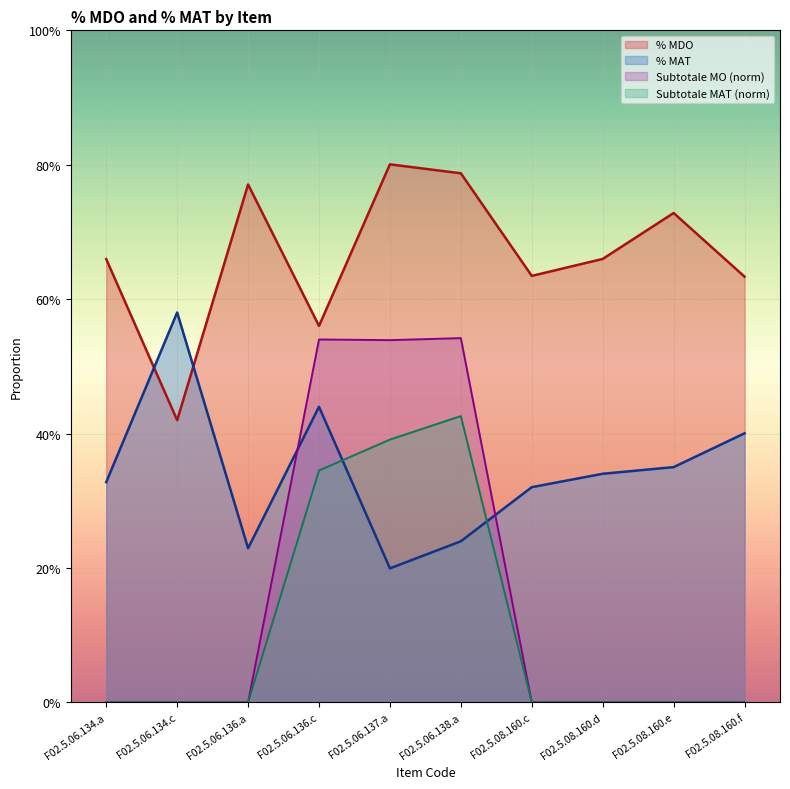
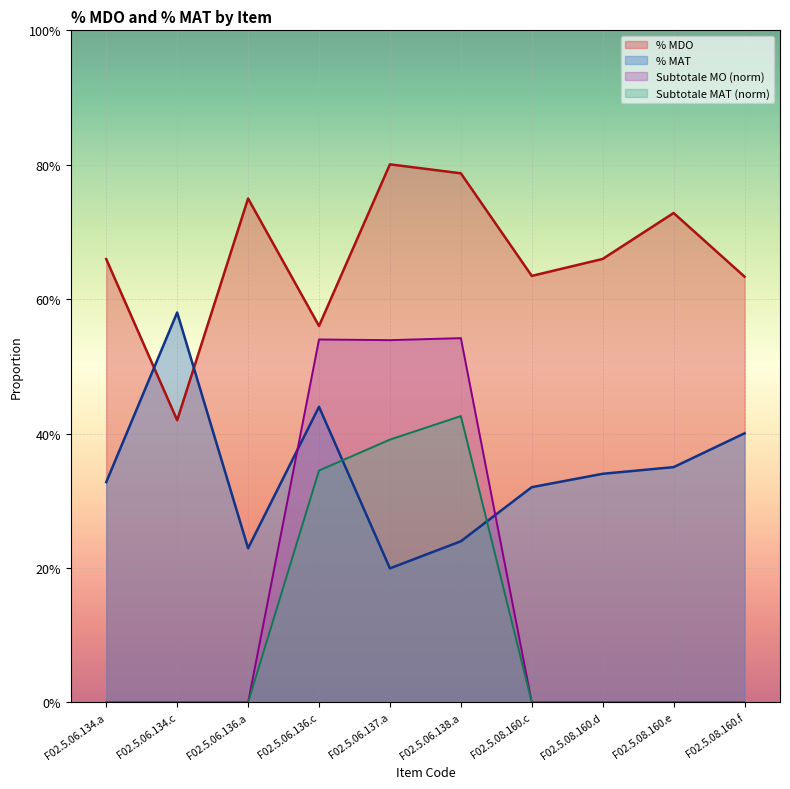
  {
    "% MDO": {
      "F02.5.06.134.a": "66%",
      "F02.5.06.134.c": "42%",
-     "F02.5.06.136.a": "77%",
+     "F02.5.06.136.a": "75%",
      "F02.5.06.136.c": "56%",
      "F02.5.06.137.a": "80%",
      "F02.5.06.138.a": "79%",
      "F02.5.08.160.c": "63%",
      "F02.5.08.160.d": "66%",
      "F02.5.08.160.e": "73%",
      "F02.5.08.160.f": "63%"
    },
    "% MAT": {
      "F02.5.06.134.a": "33%",
      "F02.5.06.134.c": "58%",
      "F02.5.06.136.a": "23%",
      "F02.5.06.136.c": "44%",
      "F02.5.06.137.a": "20%",
      "F02.5.06.138.a": "24%",
      "F02.5.08.160.c": "32%",
      "F02.5.08.160.d": "34%",
      "F02.5.08.160.e": "35%",
      "F02.5.08.160.f": "40%"
    },
    "Subtotale MO (norm)": {
      "F02.5.06.136.c": "54%",
      "F02.5.06.137.a": "54%",
      "F02.5.06.138.a": "54%"
    },
    "Subtotale MAT (norm)": {
      "F02.5.06.136.c": "35%",
      "F02.5.06.137.a": "39%",
      "F02.5.06.138.a": "43%"
    }
  }
